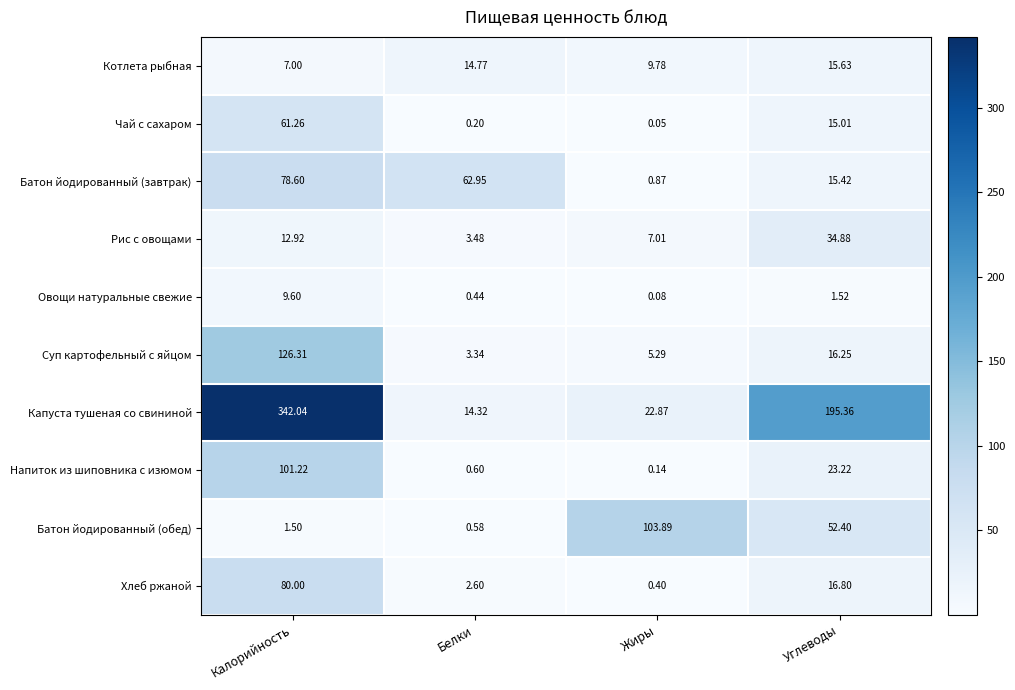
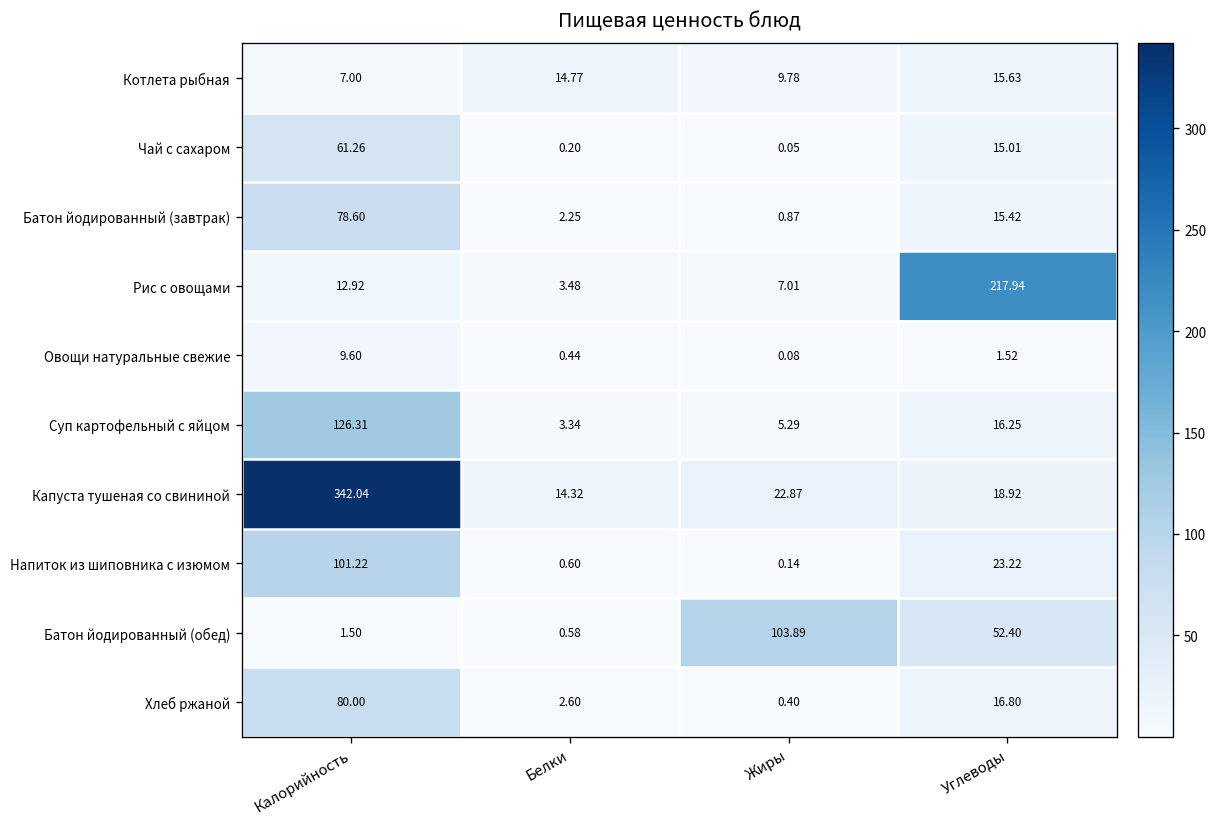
  {
    "Котлета рыбная": {
      "Калорийность": 7.00,
      "Белки": 14.77,
      "Жиры": 9.78,
      "Углеводы": 15.63
    },
    "Чай с сахаром": {
      "Калорийность": 61.26,
      "Белки": 0.20,
      "Жиры": 0.05,
      "Углеводы": 15.01
    },
    "Батон йодированный (завтрак)": {
      "Калорийность": 78.60,
-     "Белки": 62.95,
+     "Белки": 2.25,
      "Жиры": 0.87,
      "Углеводы": 15.42
    },
    "Рис с овощами": {
      "Калорийность": 12.92,
      "Белки": 3.48,
      "Жиры": 7.01,
-     "Углеводы": 34.88
+     "Углеводы": 217.94
    },
    "Овощи натуральные свежие": {
      "Калорийность": 9.60,
      "Белки": 0.44,
      "Жиры": 0.08,
      "Углеводы": 1.52
    },
    "Суп картофельный с яйцом": {
      "Калорийность": 126.31,
      "Белки": 3.34,
      "Жиры": 5.29,
      "Углеводы": 16.25
    },
    "Капуста тушеная со свининой": {
      "Калорийность": 342.04,
      "Белки": 14.32,
      "Жиры": 22.87,
-     "Углеводы": 195.36
+     "Углеводы": 18.92
    },
    "Напиток из шиповника с изюмом": {
      "Калорийность": 101.22,
      "Белки": 0.60,
      "Жиры": 0.14,
      "Углеводы": 23.22
    },
    "Батон йодированный (обед)": {
      "Калорийность": 1.50,
      "Белки": 0.58,
      "Жиры": 103.89,
      "Углеводы": 52.40
    },
    "Хлеб ржаной": {
      "Калорийность": 80.00,
      "Белки": 2.60,
      "Жиры": 0.40,
      "Углеводы": 16.80
    }
  }
